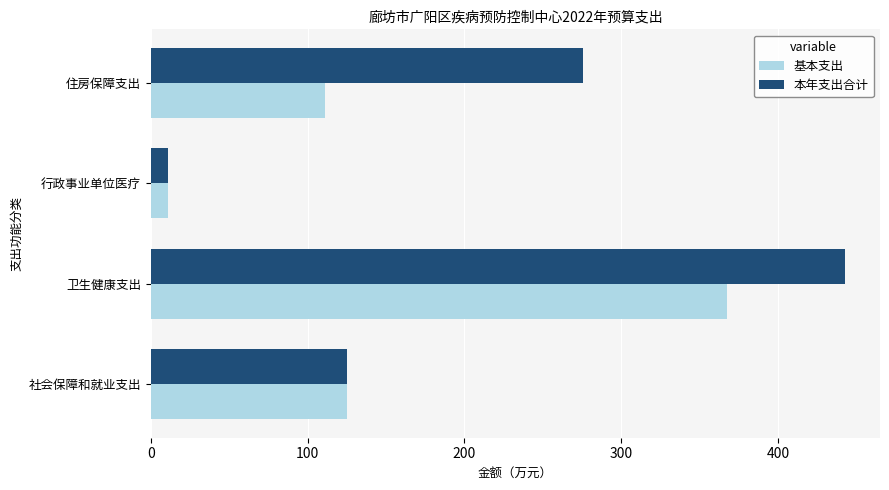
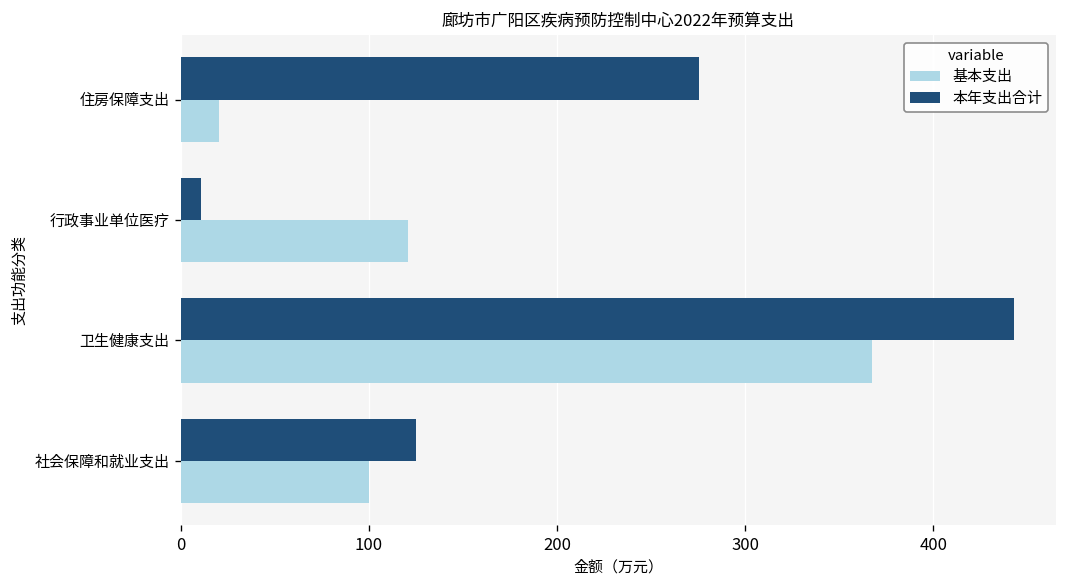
  {
    "基本支出": {
-     "住房保障支出": 111,
-     "行政事业单位医疗": 11,
+     "住房保障支出": 20,
+     "行政事业单位医疗": 121,
      "卫生健康支出": 367,
-     "社会保障和就业支出": 125
+     "社会保障和就业支出": 100
    },
    "本年支出合计": {
      "住房保障支出": 276,
      "行政事业单位医疗": 11,
      "卫生健康支出": 443,
      "社会保障和就业支出": 125
    }
  }
